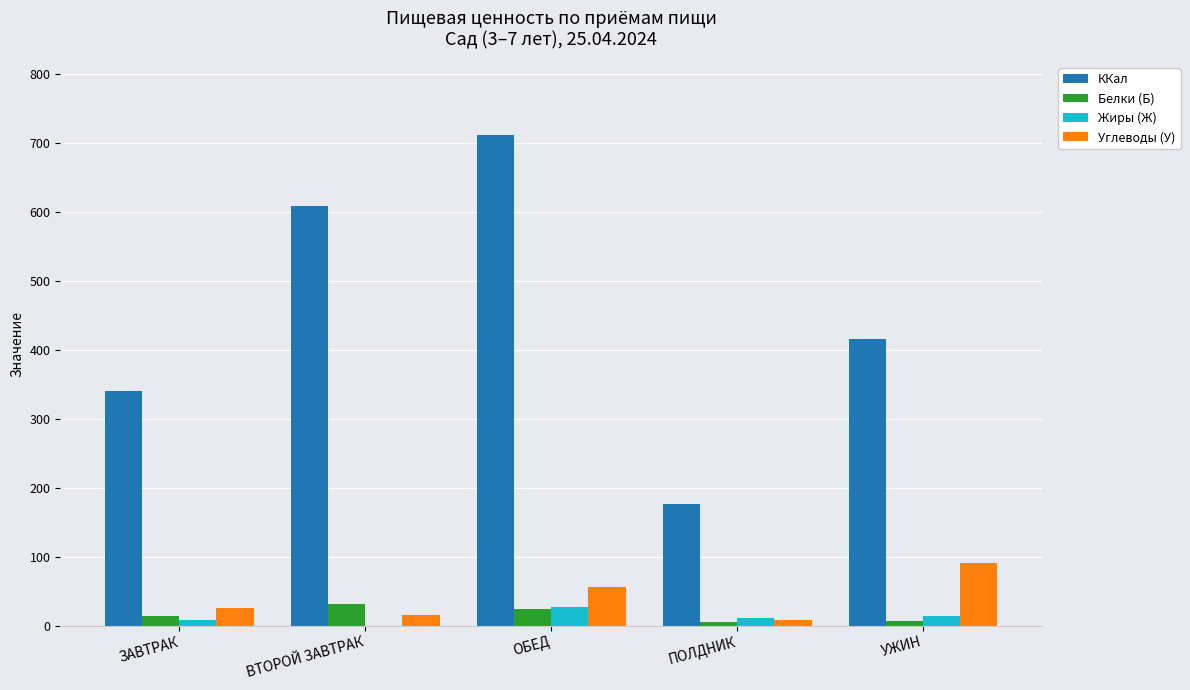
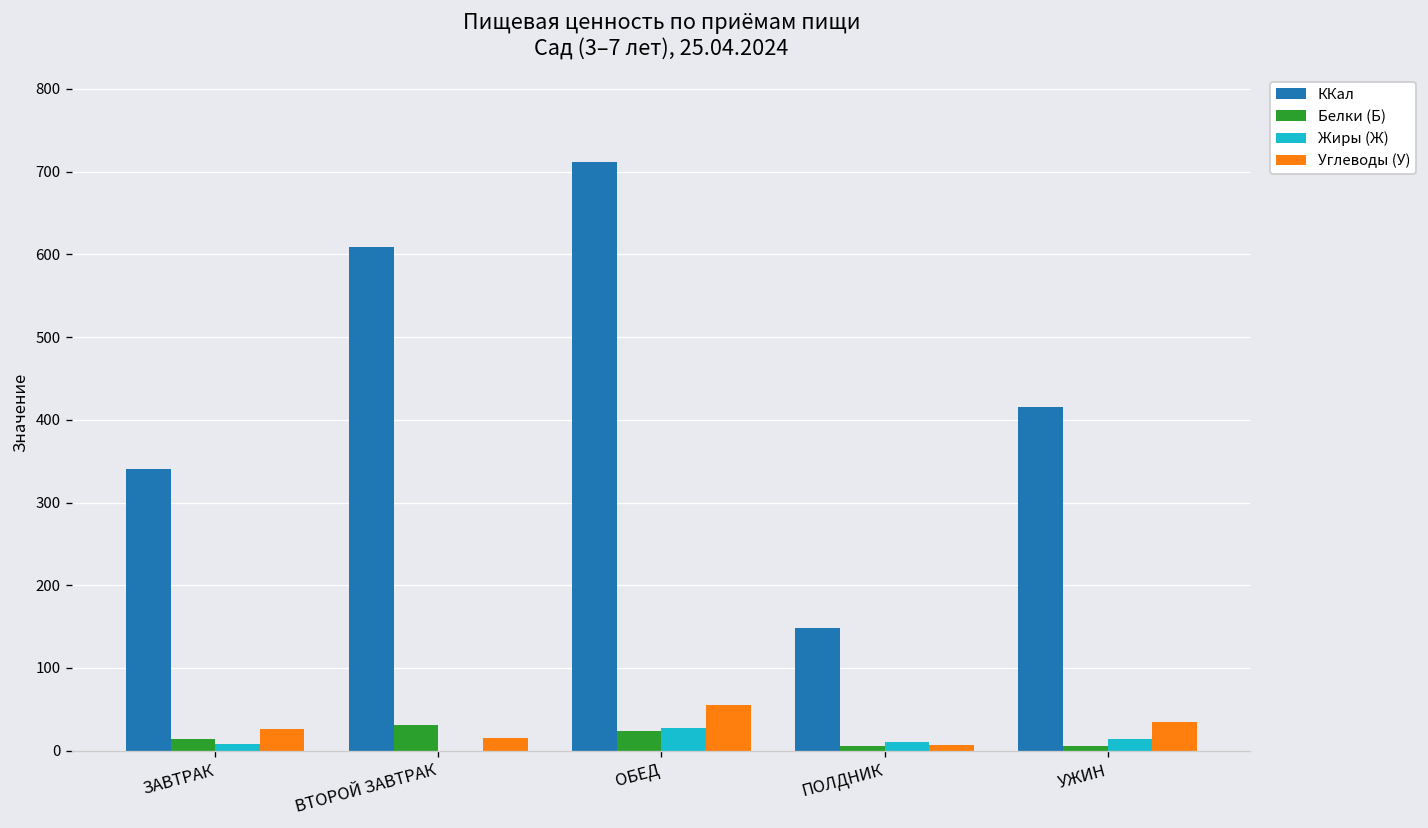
  {
    "ККал": {
      "ЗАВТРАК": 340,
      "ВТОРОЙ ЗАВТРАК": 610,
      "ОБЕД": 710,
-     "ПОЛДНИК": 180,
+     "ПОЛДНИК": 150,
      "УЖИН": 420
    },
    "Белки (Б)": {
      "ЗАВТРАК": 10,
      "ВТОРОЙ ЗАВТРАК": 30,
      "ОБЕД": 20,
      "ПОЛДНИК": 10,
      "УЖИН": 10
    },
    "Жиры (Ж)": {
      "ЗАВТРАК": 10,
      "ВТОРОЙ ЗАВТРАК": 0,
      "ОБЕД": 30,
      "ПОЛДНИК": 10,
      "УЖИН": 10
    },
    "Углеводы (У)": {
      "ЗАВТРАК": 30,
      "ВТОРОЙ ЗАВТРАК": 20,
      "ОБЕД": 60,
      "ПОЛДНИК": 10,
-     "УЖИН": 90
+     "УЖИН": 30
    }
  }
